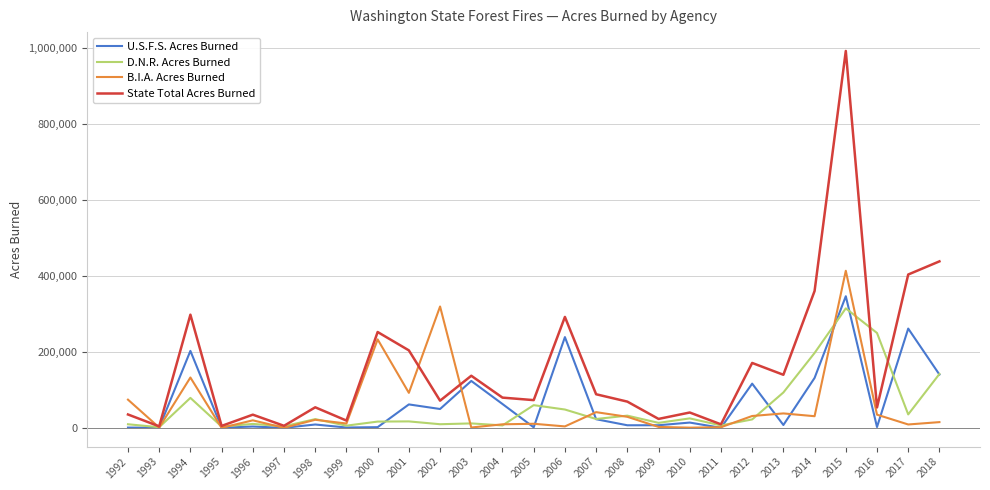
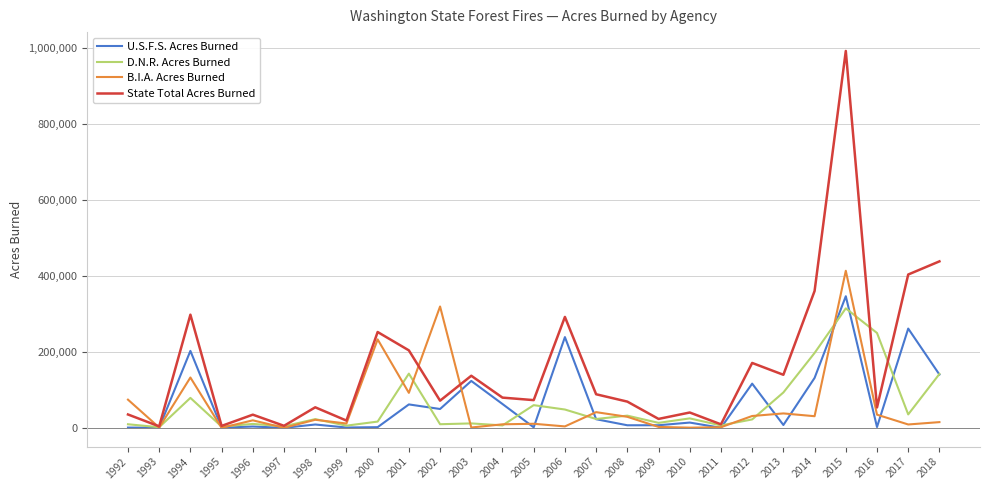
  {
    "U.S.F.S. Acres Burned": {
      "1992": "0",
      "1994": "200,000",
      "1996": "0",
      "1998": "10,000",
      "2000": "0",
      "2001": "60,000",
      "2002": "50,000",
      "2003": "120,000",
      "2004": "60,000",
      "2005": "0",
      "2006": "240,000",
      "2008": "10,000",
      "2010": "10,000",
      "2012": "120,000",
      "2013": "10,000",
      "2014": "130,000",
      "2015": "350,000",
      "2016": "0",
      "2017": "260,000"
    },
    "D.N.R. Acres Burned": {
      "1992": "10,000",
      "1994": "80,000",
      "1996": "10,000",
      "2000": "20,000",
-     "2001": "20,000",
+     "2001": "140,000",
      "2002": "10,000",
      "2003": "10,000",
      "2005": "60,000",
      "2006": "50,000",
      "2010": "30,000",
      "2012": "20,000",
      "2013": "90,000",
      "2014": "200,000",
      "2015": "320,000",
      "2016": "250,000",
      "2017": "40,000"
    },
    "B.I.A. Acres Burned": {
      "1992": "70,000",
      "1994": "130,000",
      "1996": "20,000",
      "2000": "230,000",
      "2001": "90,000",
      "2002": "320,000",
      "2003": "0",
      "2005": "10,000",
      "2006": "0",
      "2007": "40,000",
      "2010": "0",
      "2012": "30,000",
      "2013": "40,000",
      "2014": "30,000",
      "2015": "410,000",
      "2016": "40,000",
      "2017": "10,000",
      "2018": "20,000"
    },
    "State Total Acres Burned": {
      "1992": "40,000",
      "1994": "300,000",
      "1996": "40,000",
      "1998": "50,000",
      "1999": "20,000",
      "2000": "250,000",
      "2001": "200,000",
      "2002": "70,000",
      "2003": "140,000",
      "2004": "80,000",
      "2005": "70,000",
      "2006": "290,000",
      "2007": "90,000",
      "2008": "70,000",
      "2009": "20,000",
      "2010": "40,000",
      "2012": "170,000",
      "2013": "140,000",
      "2014": "360,000",
      "2015": "990,000",
      "2016": "50,000",
      "2017": "400,000",
      "2018": "440,000"
    }
  }
